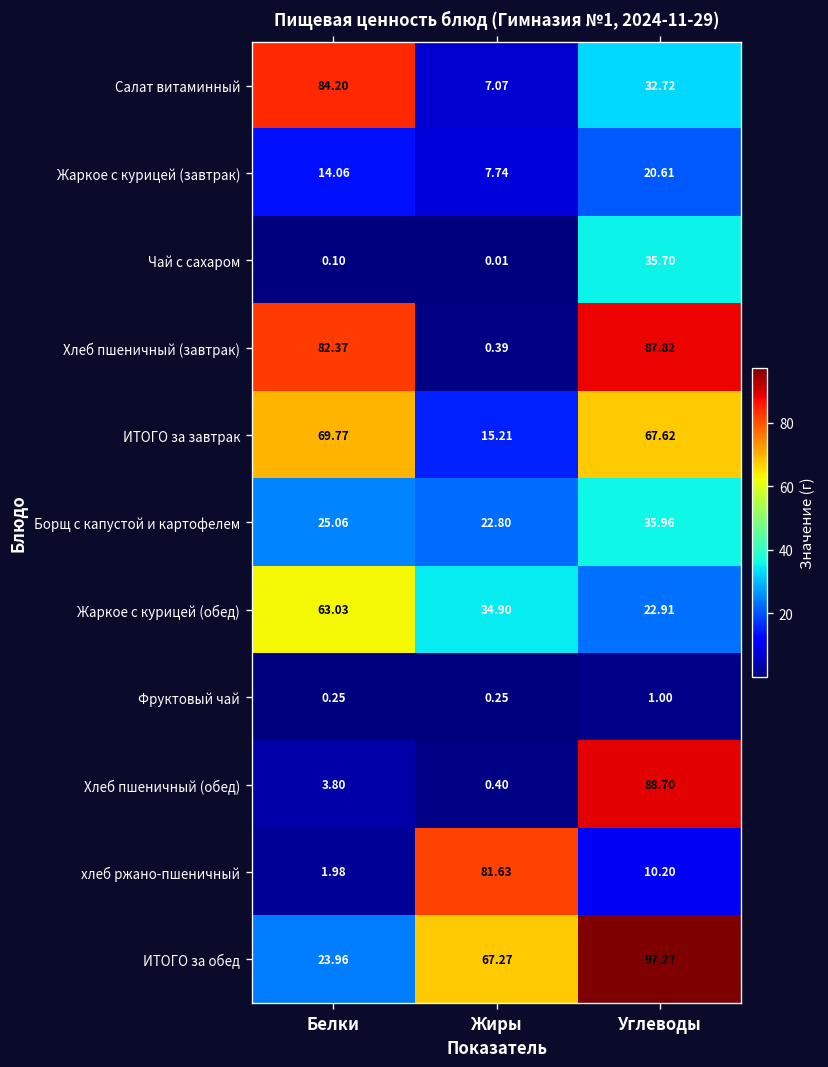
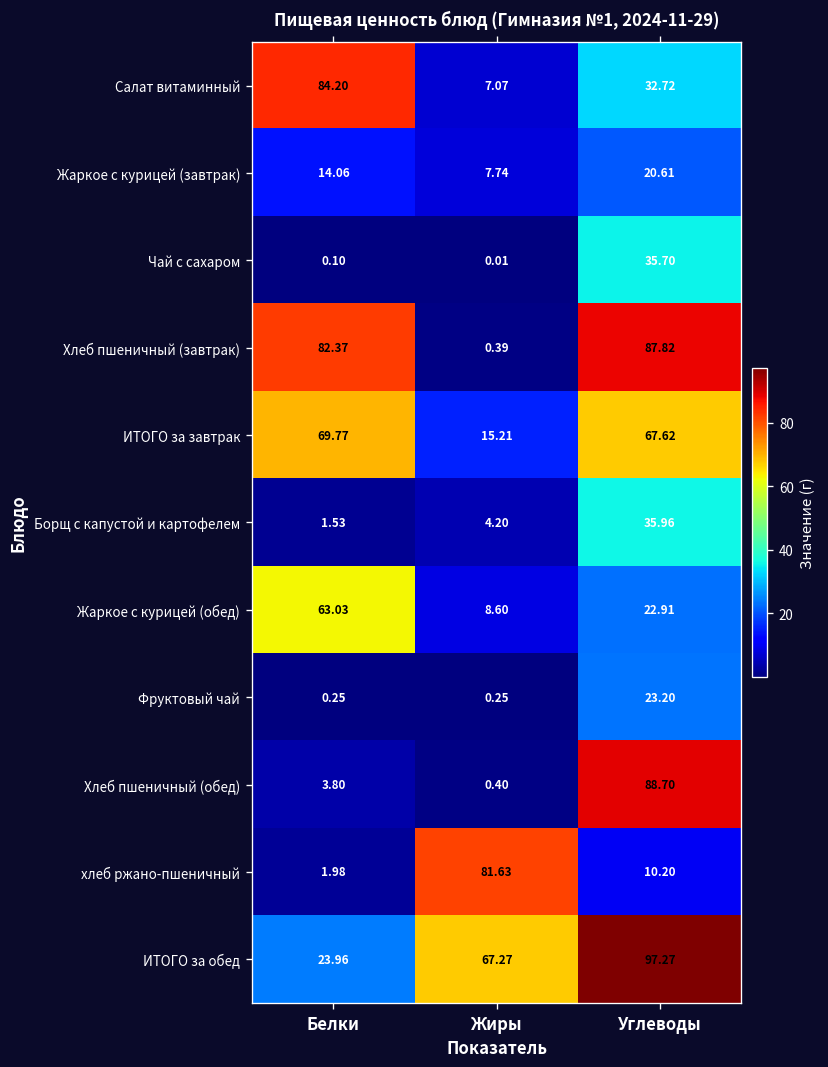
  {
    "Салат витаминный": {
      "Белки": 84.20,
      "Жиры": 7.07,
      "Углеводы": 32.72
    },
    "Жаркое с курицей (завтрак)": {
      "Белки": 14.06,
      "Жиры": 7.74,
      "Углеводы": 20.61
    },
    "Чай с сахаром": {
      "Белки": 0.10,
      "Жиры": 0.01,
      "Углеводы": 35.70
    },
    "Хлеб пшеничный (завтрак)": {
      "Белки": 82.37,
      "Жиры": 0.39,
      "Углеводы": 87.82
    },
    "ИТОГО за завтрак": {
      "Белки": 69.77,
      "Жиры": 15.21,
      "Углеводы": 67.62
    },
    "Борщ с капустой и картофелем": {
-     "Белки": 25.06,
-     "Жиры": 22.80,
+     "Белки": 1.53,
+     "Жиры": 4.20,
      "Углеводы": 35.96
    },
    "Жаркое с курицей (обед)": {
      "Белки": 63.03,
-     "Жиры": 34.90,
+     "Жиры": 8.60,
      "Углеводы": 22.91
    },
    "Фруктовый чай": {
      "Белки": 0.25,
      "Жиры": 0.25,
-     "Углеводы": 1.00
+     "Углеводы": 23.20
    },
    "Хлеб пшеничный (обед)": {
      "Белки": 3.80,
      "Жиры": 0.40,
      "Углеводы": 88.70
    },
    "хлеб ржано-пшеничный": {
      "Белки": 1.98,
      "Жиры": 81.63,
      "Углеводы": 10.20
    },
    "ИТОГО за обед": {
      "Белки": 23.96,
      "Жиры": 67.27,
      "Углеводы": 97.27
    }
  }
